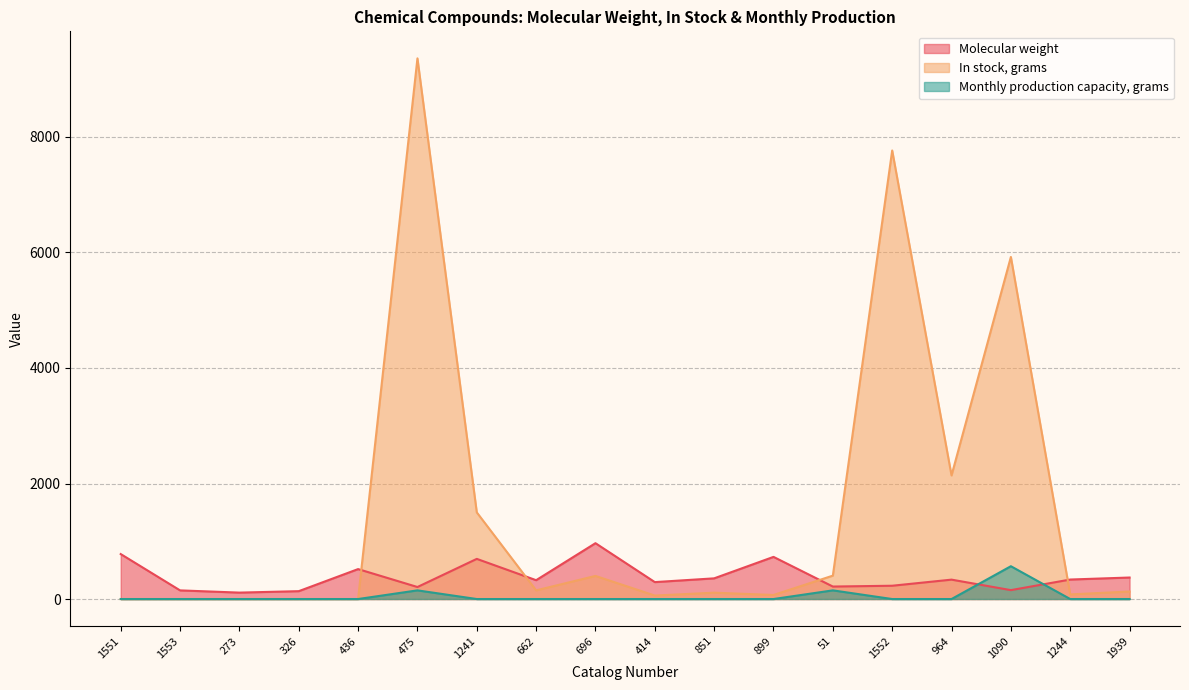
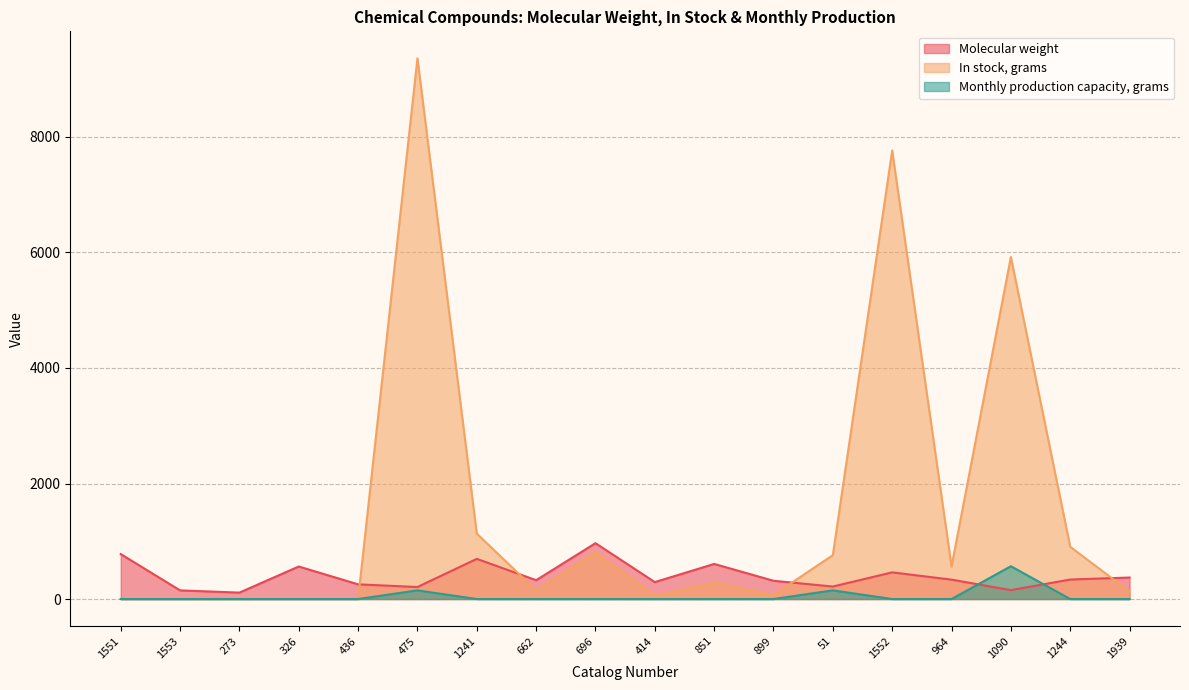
  {
    "Molecular weight": {
      "1551": 800,
      "1553": 100,
      "273": 100,
-     "326": 100,
-     "436": 500,
+     "326": 600,
+     "436": 300,
      "475": 200,
      "1241": 700,
      "662": 300,
      "696": 1000,
      "414": 300,
-     "851": 400,
-     "899": 700,
+     "851": 600,
+     "899": 300,
      "51": 200,
-     "1552": 200,
+     "1552": 500,
      "964": 300,
      "1090": 200,
      "1244": 300,
      "1939": 400
    },
    "In stock, grams": {
      "475": 9400,
-     "1241": 1500,
+     "1241": 1100,
      "662": 200,
-     "696": 400,
+     "696": 800,
      "414": 100,
-     "851": 100,
+     "851": 300,
      "899": 100,
-     "51": 400,
+     "51": 800,
      "1552": 7800,
-     "964": 2100,
+     "964": 600,
      "1090": 5900,
-     "1244": 100,
+     "1244": 900,
      "1939": 100
    },
    "Monthly production capacity, grams": {
      "475": 200,
      "1241": 0,
      "662": 0,
      "696": 0,
      "414": 0,
      "851": 0,
      "899": 0,
      "51": 200,
      "1552": 0,
      "964": 0,
      "1090": 600,
      "1244": 0,
      "1939": 0
    }
  }
